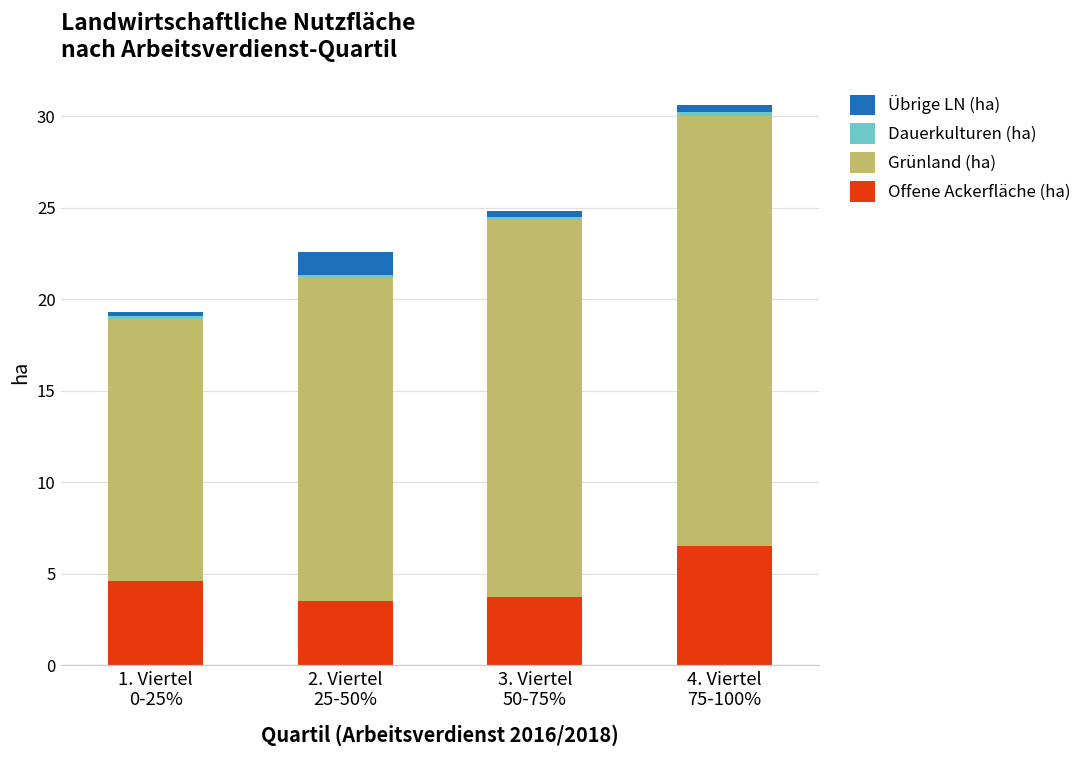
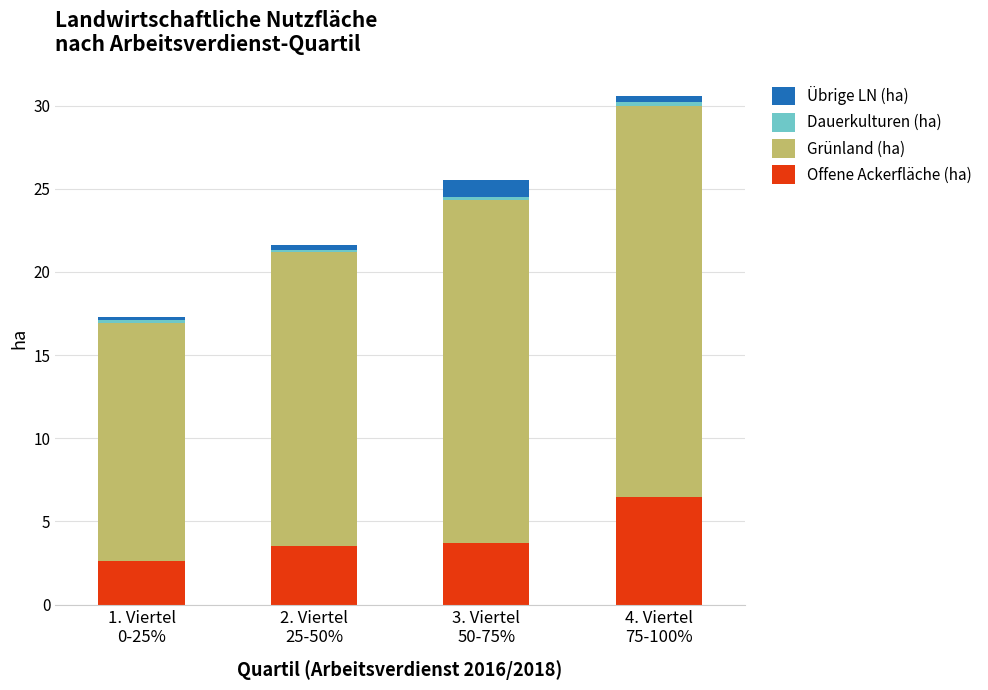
  {
    "Offene Ackerfläche (ha)": {
-     "1. Viertel 0-25%": 4.6,
+     "1. Viertel 0-25%": 2.6,
      "2. Viertel 25-50%": 3.5,
      "3. Viertel 50-75%": 3.7,
      "4. Viertel 75-100%": 6.5
    },
    "Grünland (ha)": {
      "1. Viertel 0-25%": 14.3,
      "2. Viertel 25-50%": 17.7,
      "3. Viertel 50-75%": 20.6,
      "4. Viertel 75-100%": 23.5
    },
    "Dauerkulturen (ha)": {
      "1. Viertel 0-25%": 0.2,
      "3. Viertel 50-75%": 0.2,
      "4. Viertel 75-100%": 0.2
    },
    "Übrige LN (ha)": {
      "1. Viertel 0-25%": 0.2,
-     "2. Viertel 25-50%": 1.3,
-     "3. Viertel 50-75%": 0.3,
+     "2. Viertel 25-50%": 0.3,
+     "3. Viertel 50-75%": 1.0,
      "4. Viertel 75-100%": 0.4
    }
  }
